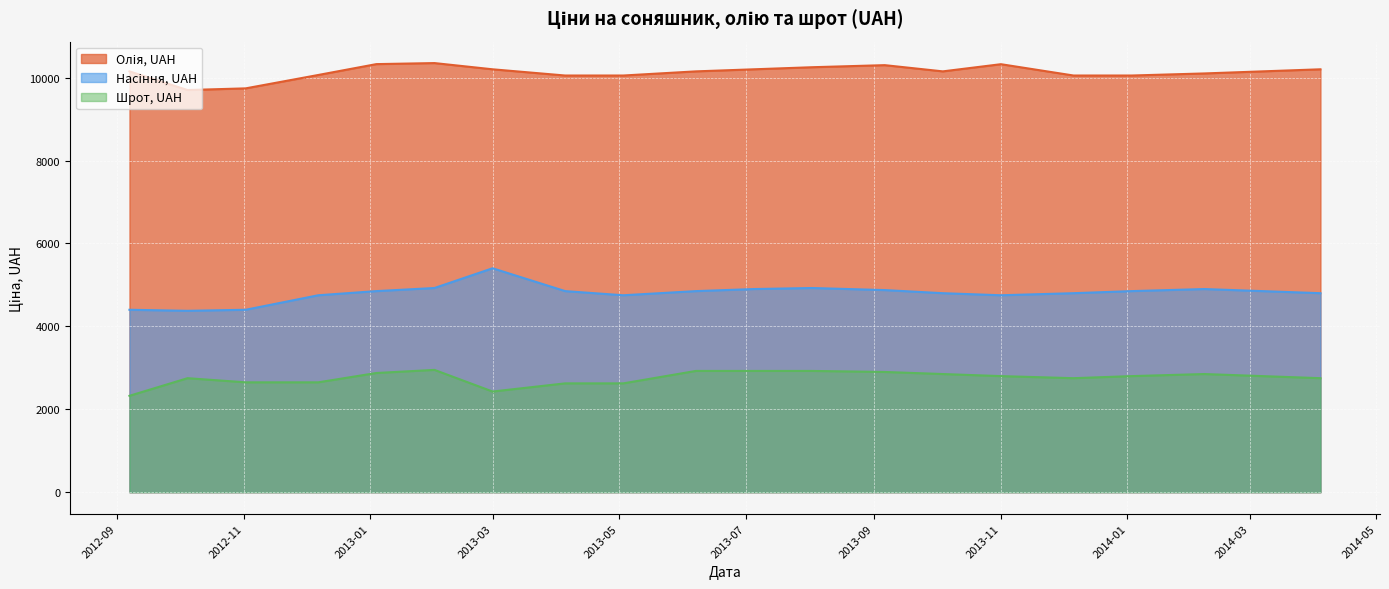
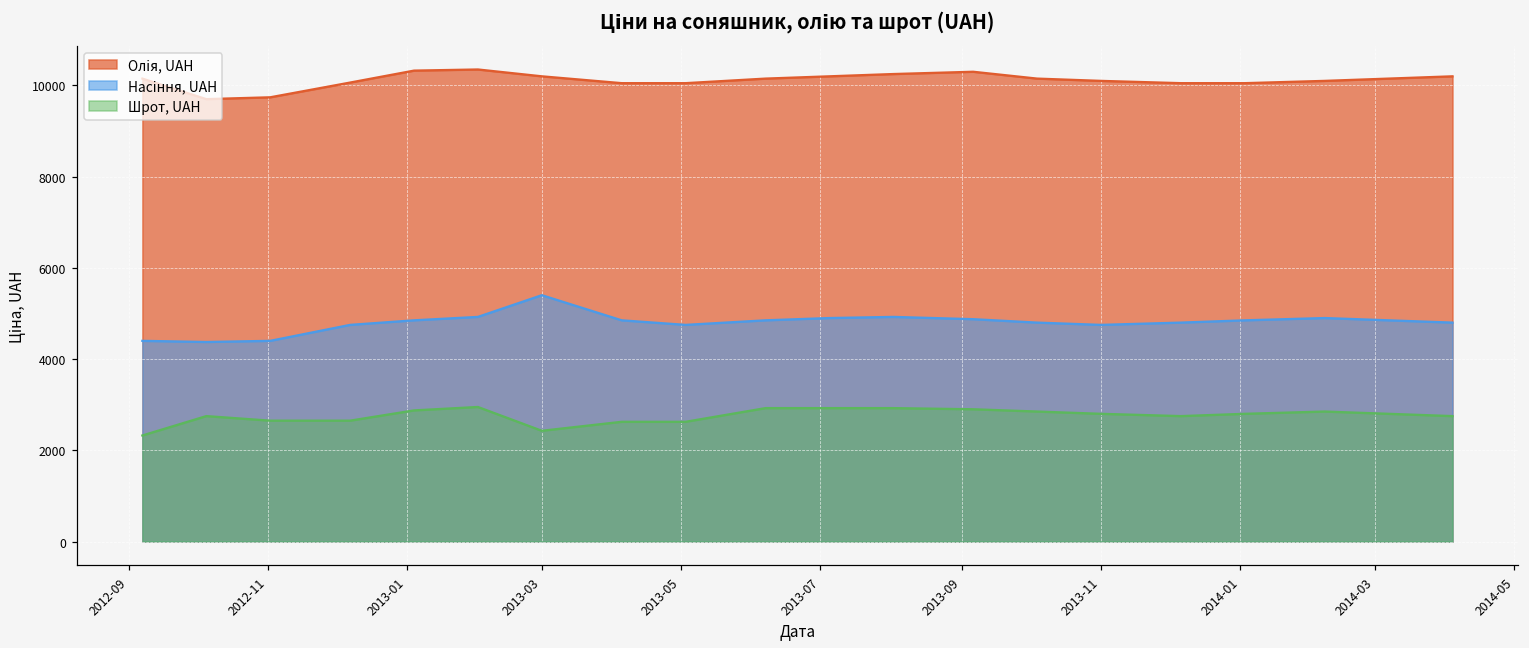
  {
    "Олія, UAH": {
      "2013-03": 10200,
-     "2013-11": 10300
+     "2013-11": 10100
    },
    "Насіння, UAH": {
      "2013-03": 5400,
      "2013-11": 4800
    },
    "Шрот, UAH": {
      "2013-03": 2400,
      "2013-11": 2800
    }
  }
